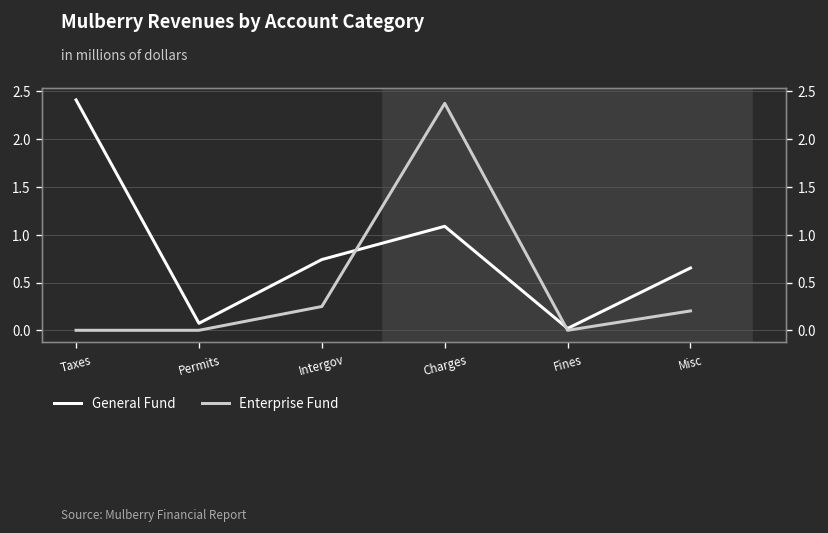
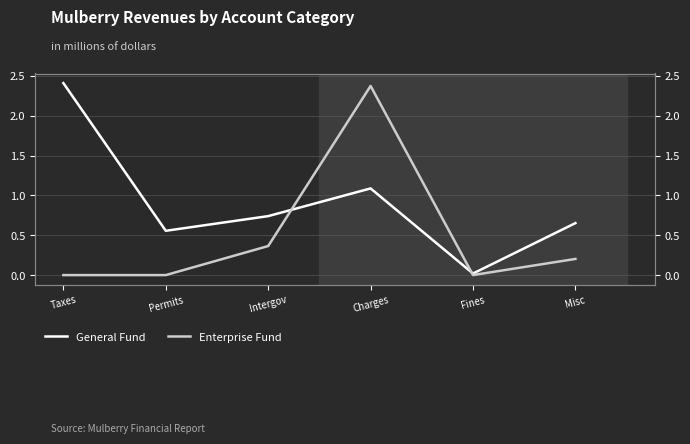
  {
    "General Fund": {
      "Taxes": 2.4,
-     "Permits": 0.1,
+     "Permits": 0.6,
      "Intergov": 0.7,
      "Charges": 1.1,
      "Misc": 0.7
    },
    "Enterprise Fund": {
      "Taxes": 0.0,
      "Permits": 0.0,
-     "Intergov": 0.2,
+     "Intergov": 0.4,
      "Charges": 2.4,
      "Misc": 0.2
    }
  }
